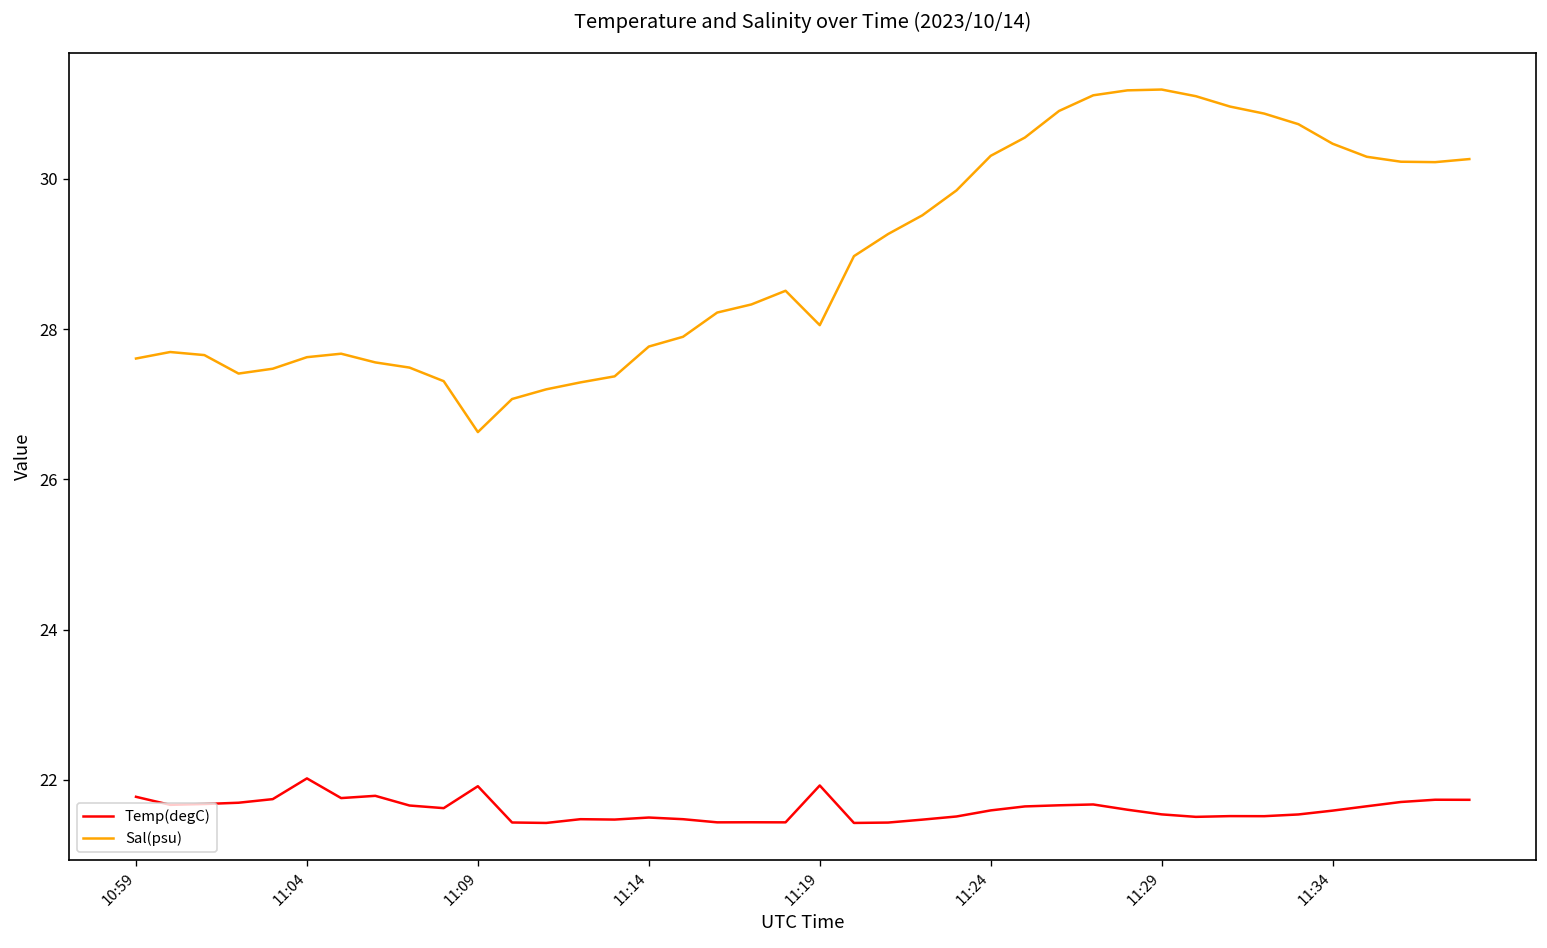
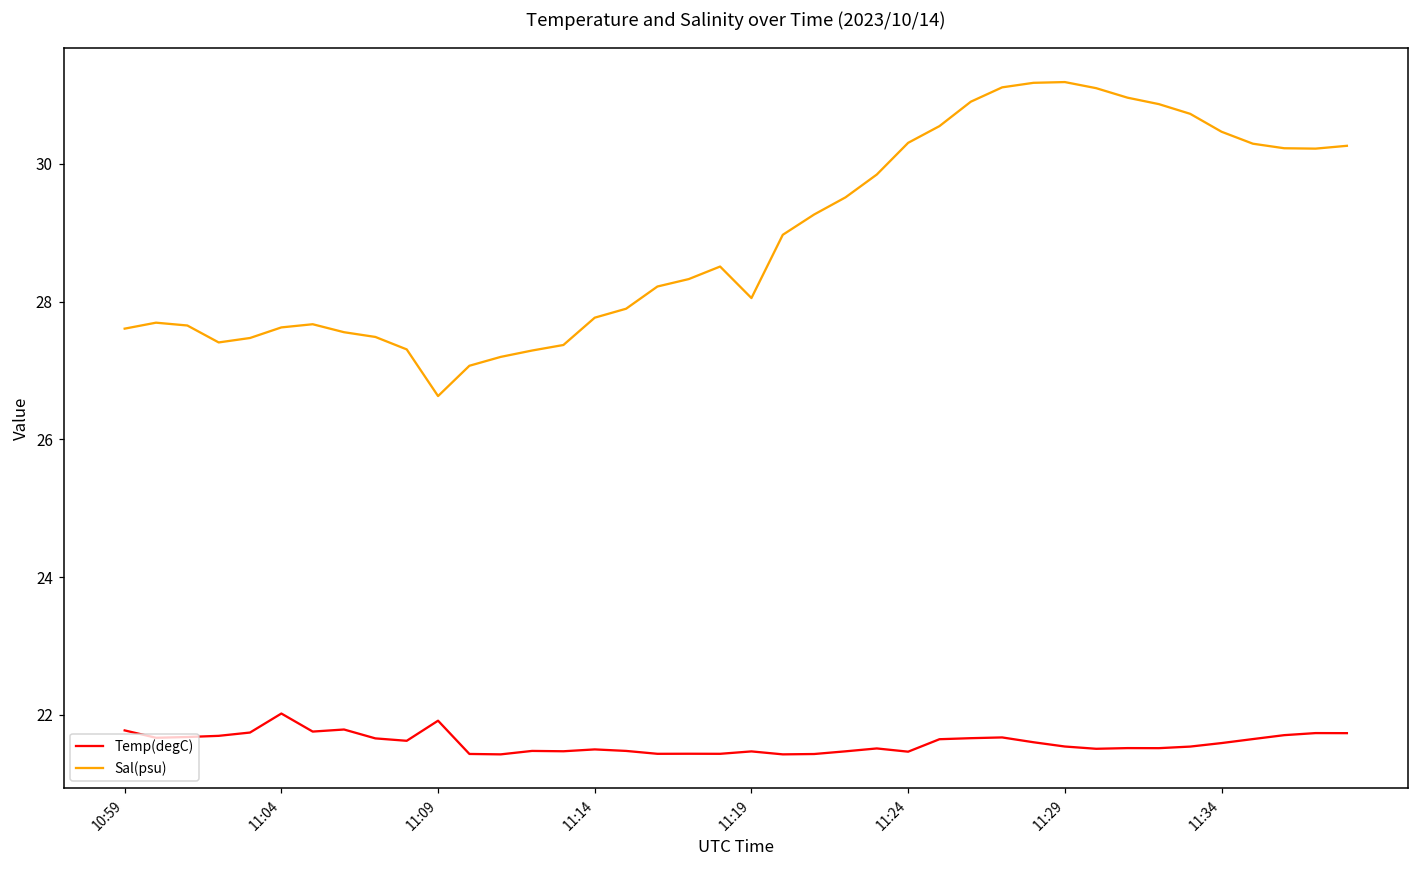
  {
    "Temp(degC)": {
      "10:59": 21.8,
      "11:04": 22.0,
      "11:09": 21.9,
      "11:14": 21.5,
-     "11:19": 21.9,
-     "11:24": 21.6,
+     "11:19": 21.5,
+     "11:24": 21.5,
      "11:29": 21.5,
      "11:34": 21.6
    },
    "Sal(psu)": {
      "10:59": 27.6,
      "11:04": 27.6,
      "11:09": 26.6,
      "11:14": 27.8,
      "11:19": 28.1,
      "11:24": 30.3,
      "11:29": 31.2,
      "11:34": 30.5
    }
  }
